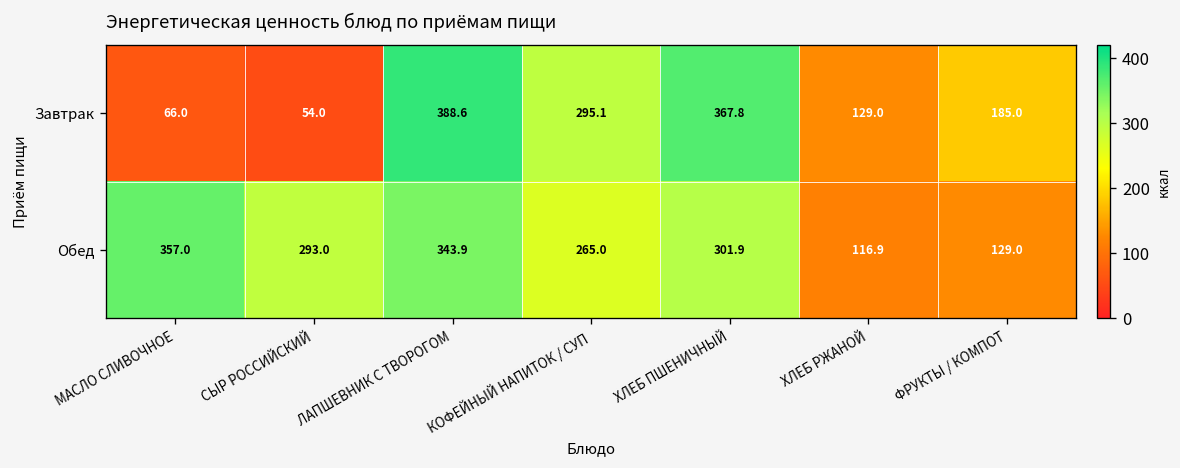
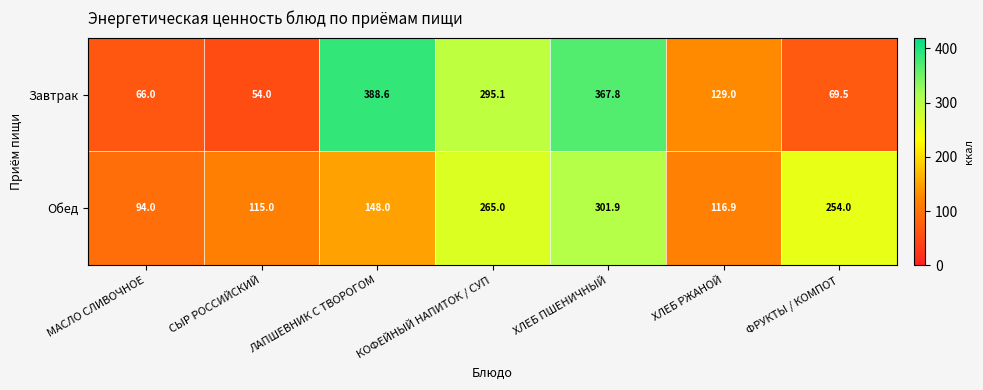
  {
    "Завтрак": {
      "МАСЛО СЛИВОЧНОЕ": 66.0,
      "СЫР РОССИЙСКИЙ": 54.0,
      "ЛАПШЕВНИК С ТВОРОГОМ": 388.6,
      "КОФЕЙНЫЙ НАПИТОК / СУП": 295.1,
      "ХЛЕБ ПШЕНИЧНЫЙ": 367.8,
      "ХЛЕБ РЖАНОЙ": 129.0,
-     "ФРУКТЫ / КОМПОТ": 185.0
+     "ФРУКТЫ / КОМПОТ": 69.5
    },
    "Обед": {
-     "МАСЛО СЛИВОЧНОЕ": 357.0,
-     "СЫР РОССИЙСКИЙ": 293.0,
-     "ЛАПШЕВНИК С ТВОРОГОМ": 343.9,
+     "МАСЛО СЛИВОЧНОЕ": 94.0,
+     "СЫР РОССИЙСКИЙ": 115.0,
+     "ЛАПШЕВНИК С ТВОРОГОМ": 148.0,
      "КОФЕЙНЫЙ НАПИТОК / СУП": 265.0,
      "ХЛЕБ ПШЕНИЧНЫЙ": 301.9,
      "ХЛЕБ РЖАНОЙ": 116.9,
-     "ФРУКТЫ / КОМПОТ": 129.0
+     "ФРУКТЫ / КОМПОТ": 254.0
    }
  }
